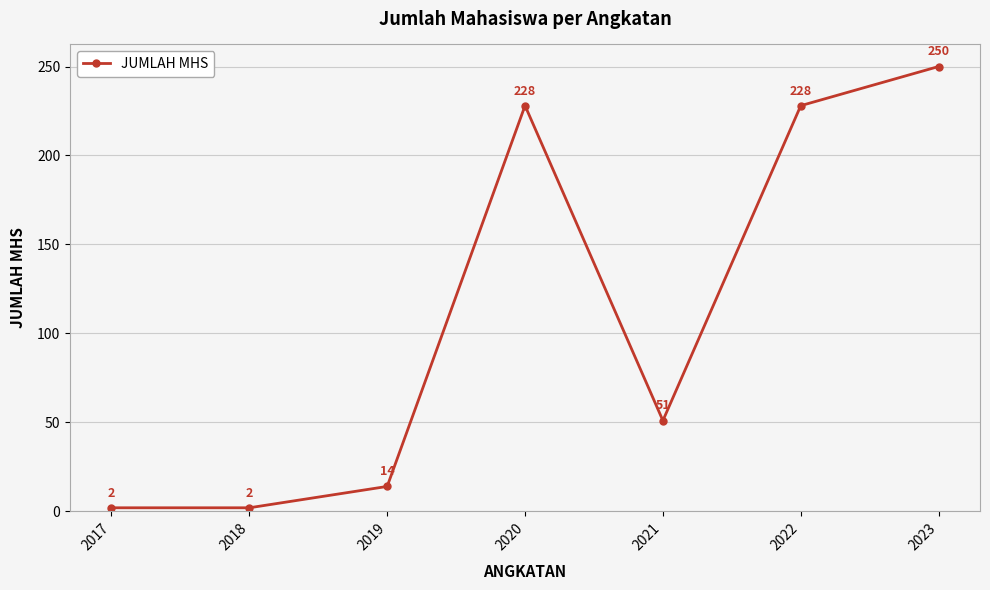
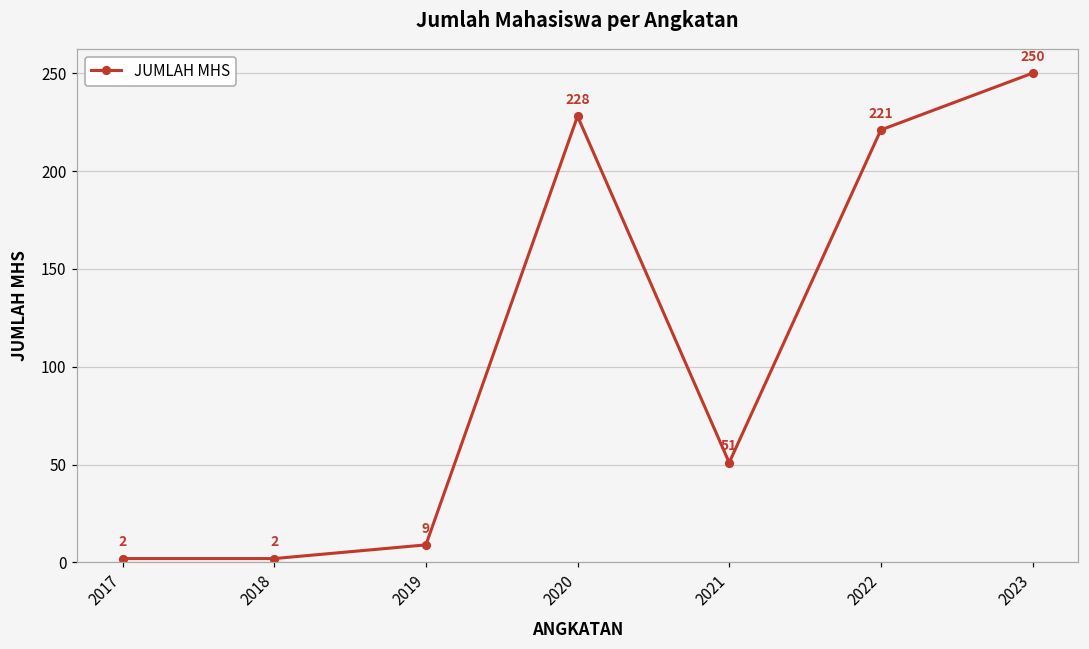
  {
    "2017": 2,
    "2018": 2,
-   "2019": 14,
+   "2019": 9,
    "2020": 228,
    "2021": 51,
-   "2022": 228,
+   "2022": 221,
    "2023": 250
  }
